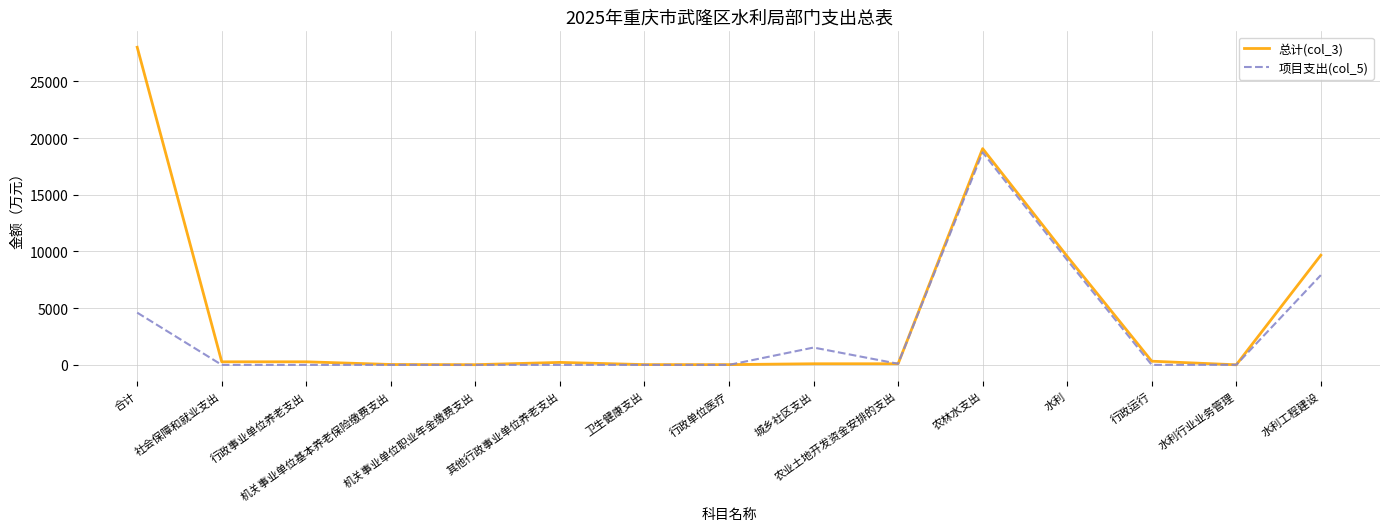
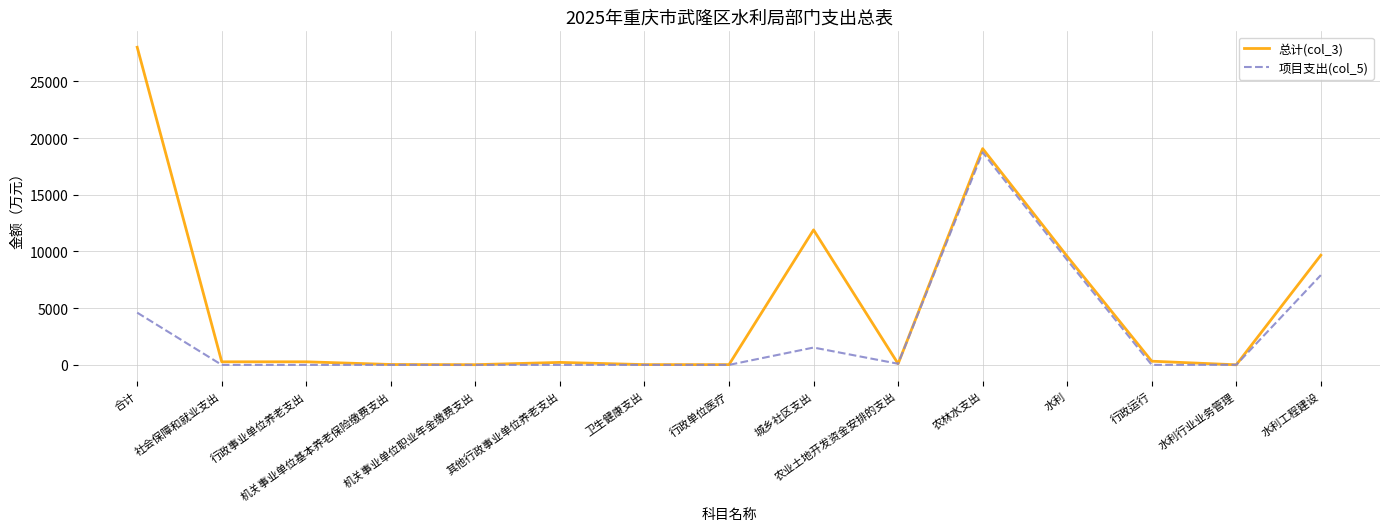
  {
    "总计(col_3)": {
      "合计": 28000,
      "社会保障和就业支出": 300,
      "行政事业单位养老支出": 300,
-     "城乡社区支出": 100,
+     "城乡社区支出": 11900,
      "农林水支出": 19100,
      "水利": 9600,
      "行政运行": 300,
      "水利工程建设": 9700
    },
    "项目支出(col_5)": {
      "合计": 4600,
      "社会保障和就业支出": 0,
      "行政事业单位养老支出": 0,
      "城乡社区支出": 1500,
      "农林水支出": 18700,
      "水利": 9200,
      "行政运行": 0,
      "水利工程建设": 7900
    }
  }
